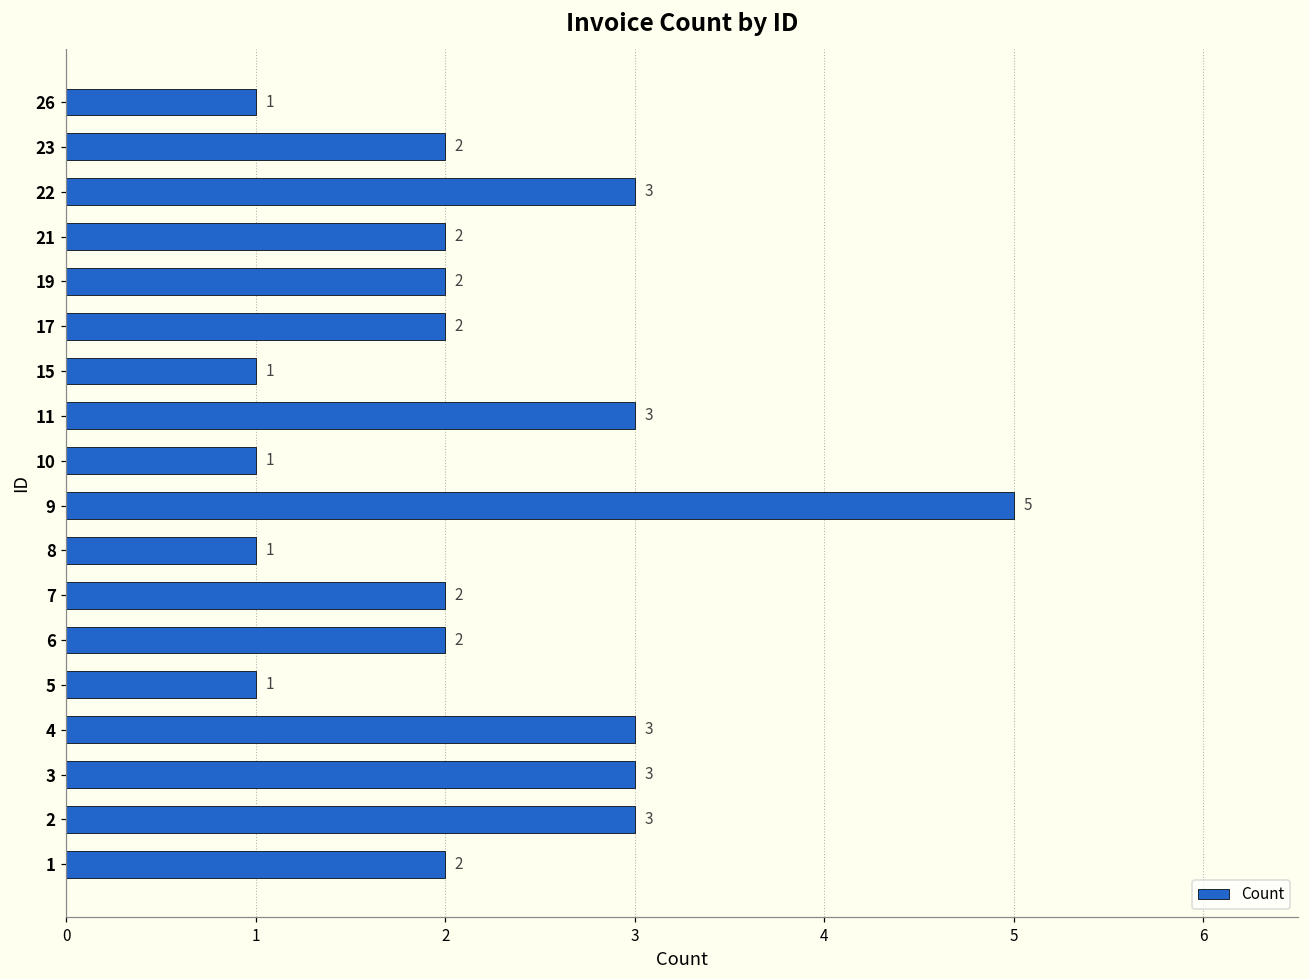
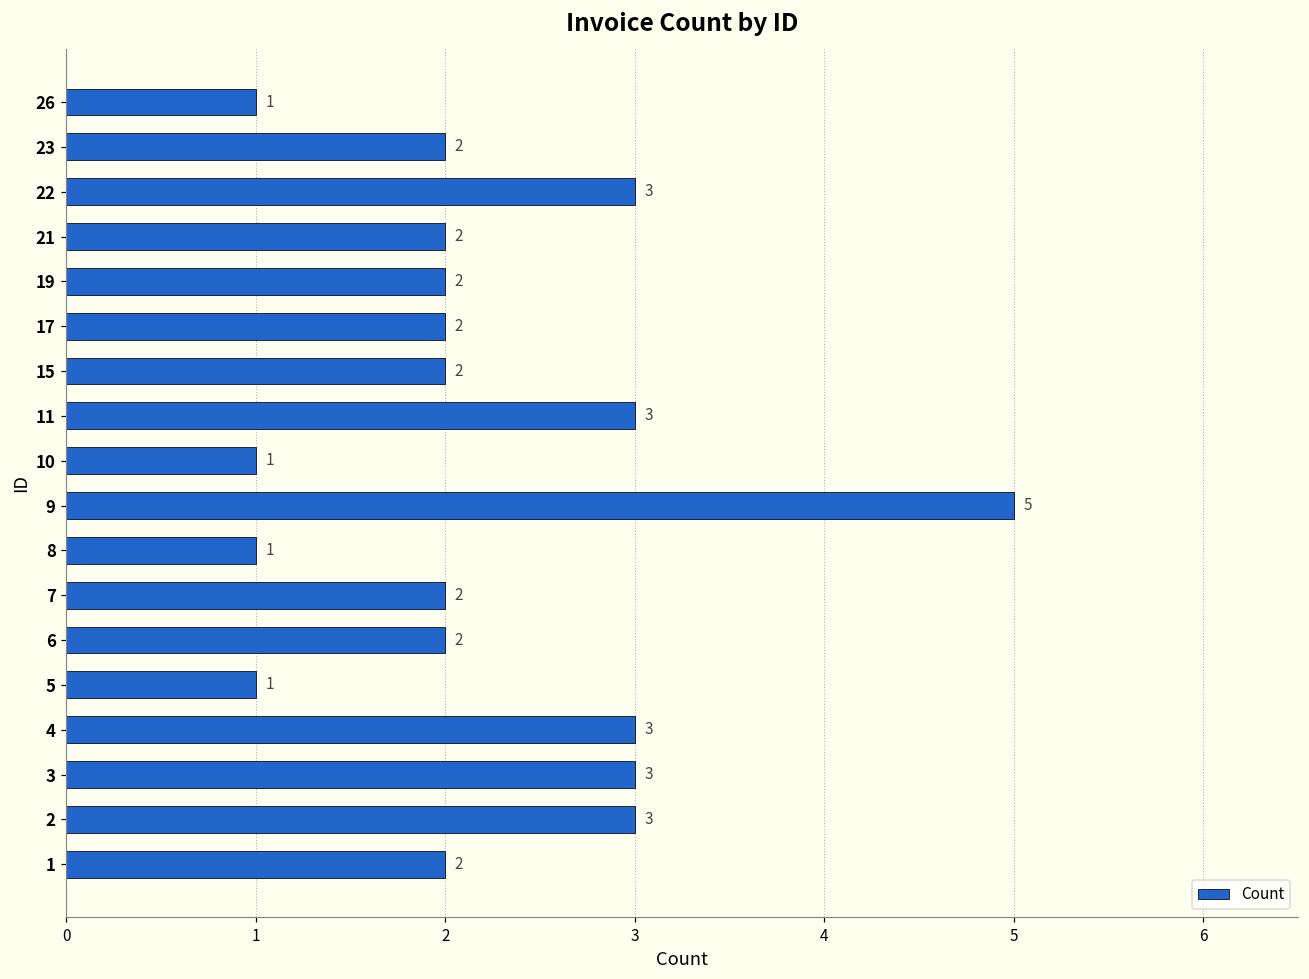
  {
    "26": 1,
    "23": 2,
    "22": 3,
    "21": 2,
    "19": 2,
    "17": 2,
-   "15": 1,
+   "15": 2,
    "11": 3,
    "10": 1,
    "9": 5,
    "8": 1,
    "7": 2,
    "6": 2,
    "5": 1,
    "4": 3,
    "3": 3,
    "2": 3,
    "1": 2
  }
